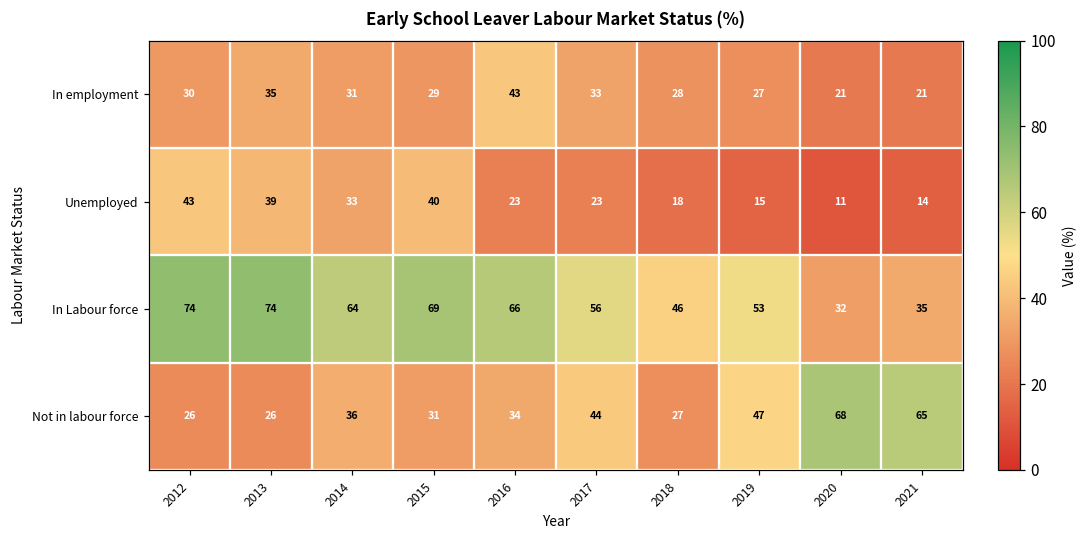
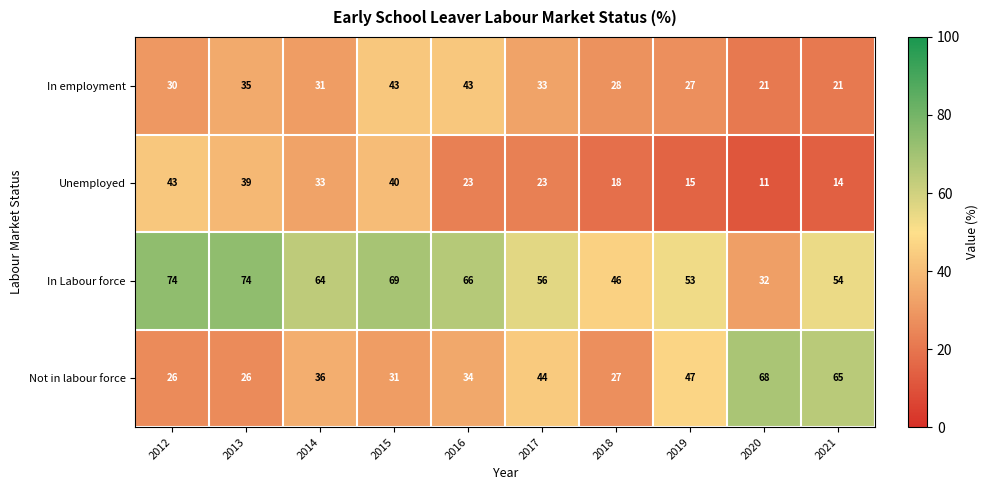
  {
    "In employment": {
      "2012": 30,
      "2013": 35,
      "2014": 31,
-     "2015": 29,
+     "2015": 43,
      "2016": 43,
      "2017": 33,
      "2018": 28,
      "2019": 27,
      "2020": 21,
      "2021": 21
    },
    "Unemployed": {
      "2012": 43,
      "2013": 39,
      "2014": 33,
      "2015": 40,
      "2016": 23,
      "2017": 23,
      "2018": 18,
      "2019": 15,
      "2020": 11,
      "2021": 14
    },
    "In Labour force": {
      "2012": 74,
      "2013": 74,
      "2014": 64,
      "2015": 69,
      "2016": 66,
      "2017": 56,
      "2018": 46,
      "2019": 53,
      "2020": 32,
-     "2021": 35
+     "2021": 54
    },
    "Not in labour force": {
      "2012": 26,
      "2013": 26,
      "2014": 36,
      "2015": 31,
      "2016": 34,
      "2017": 44,
      "2018": 27,
      "2019": 47,
      "2020": 68,
      "2021": 65
    }
  }
